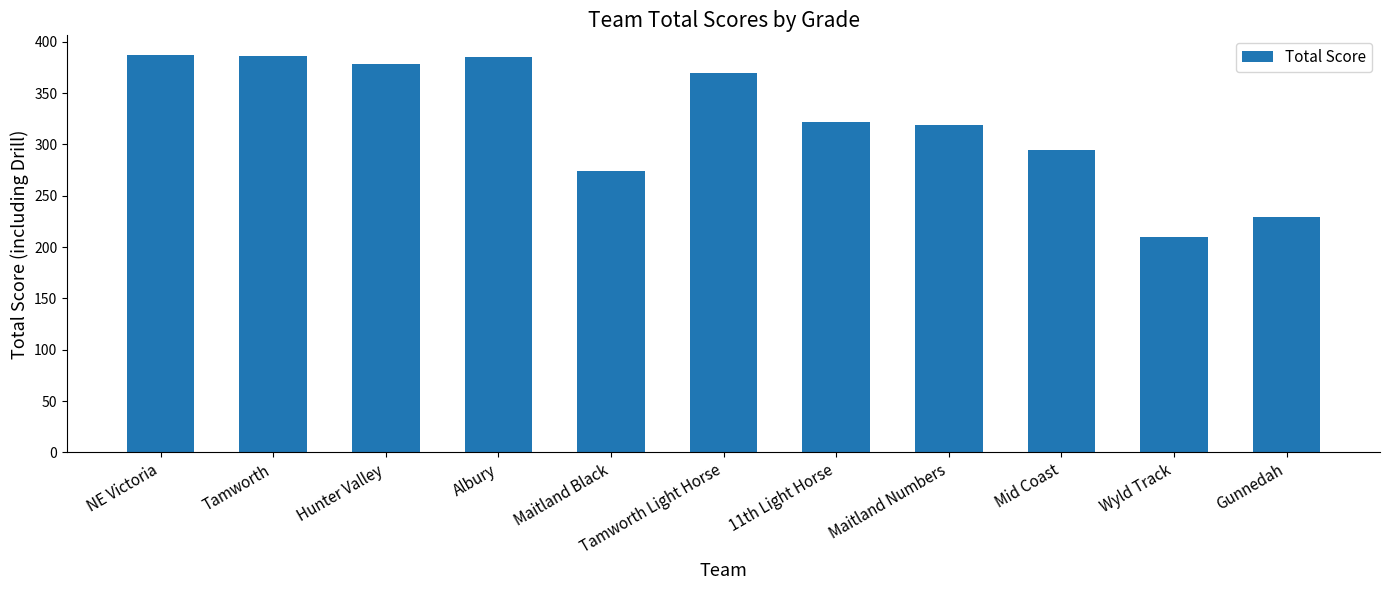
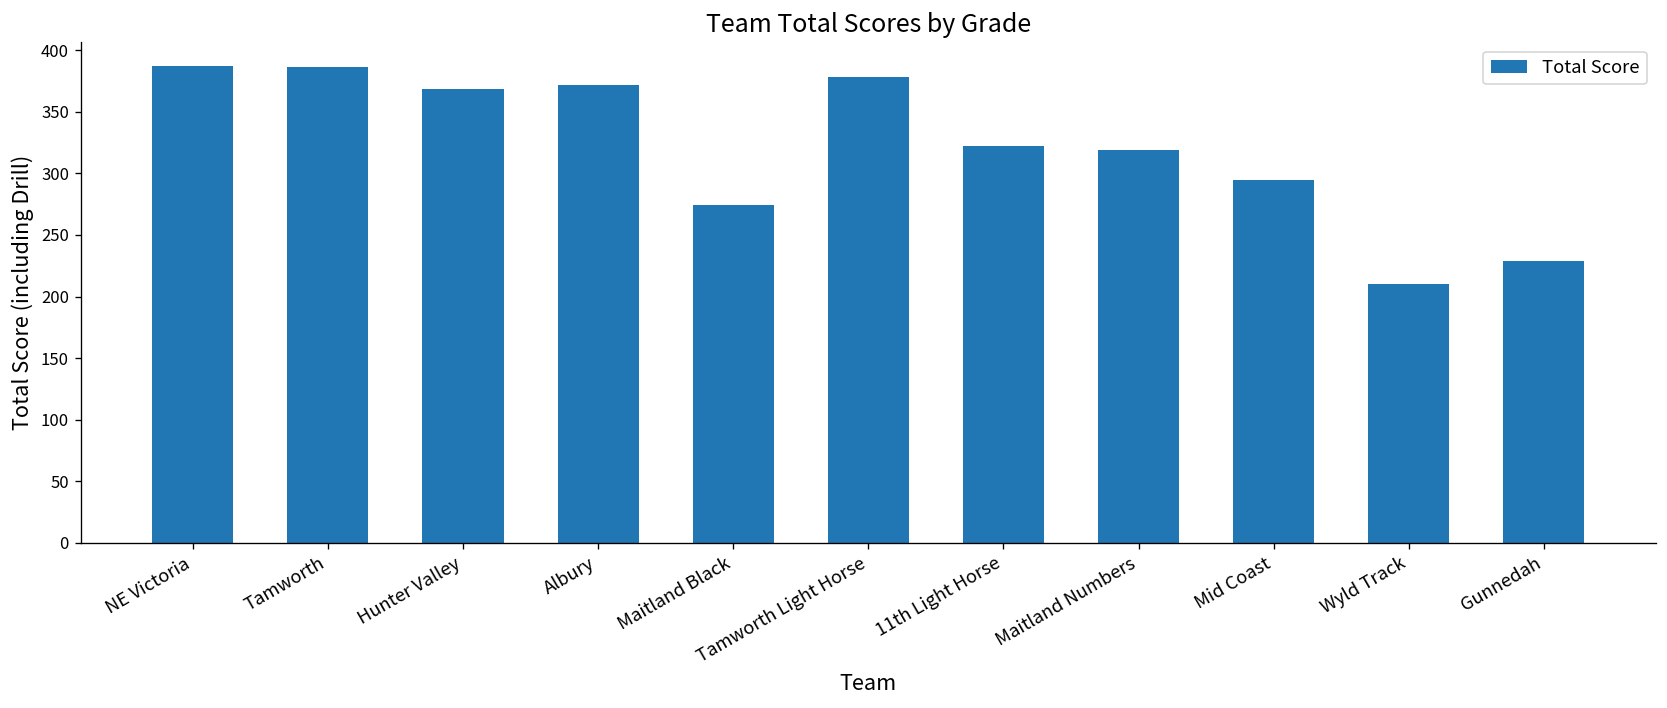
  {
    "NE Victoria": 387,
    "Tamworth": 386,
-   "Hunter Valley": 379,
-   "Albury": 386,
+   "Hunter Valley": 369,
+   "Albury": 372,
    "Maitland Black": 274,
-   "Tamworth Light Horse": 370,
+   "Tamworth Light Horse": 378,
    "11th Light Horse": 322,
    "Maitland Numbers": 319,
    "Mid Coast": 295,
    "Wyld Track": 210,
    "Gunnedah": 229
  }
